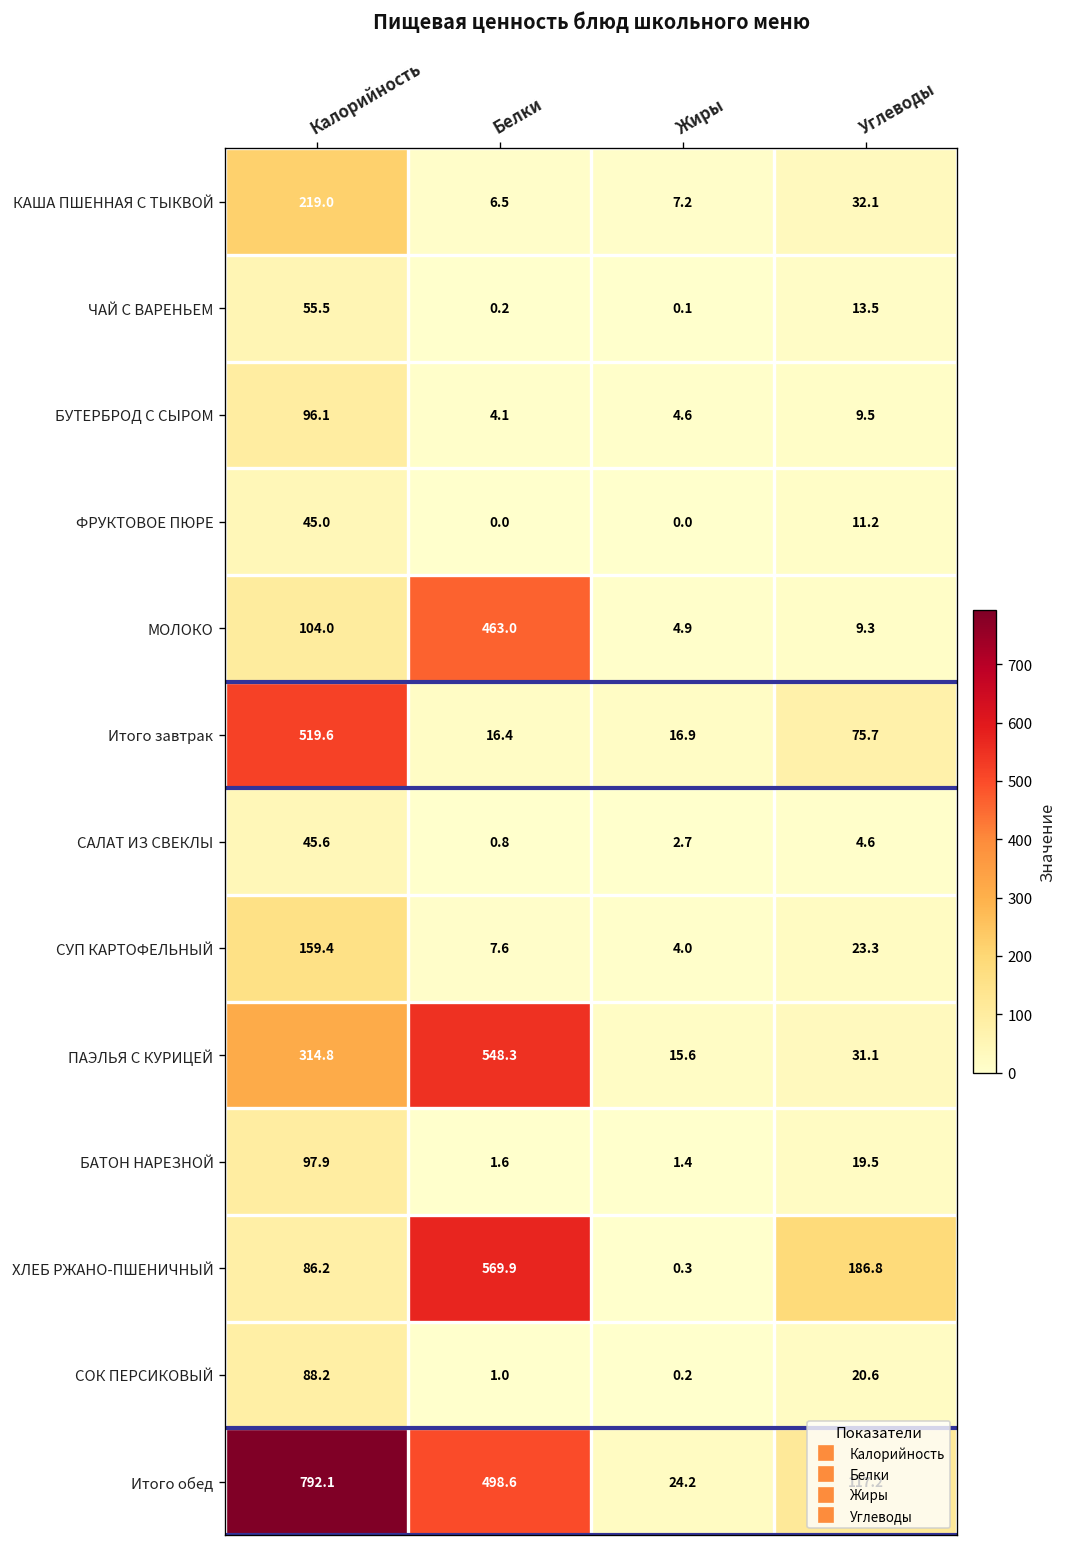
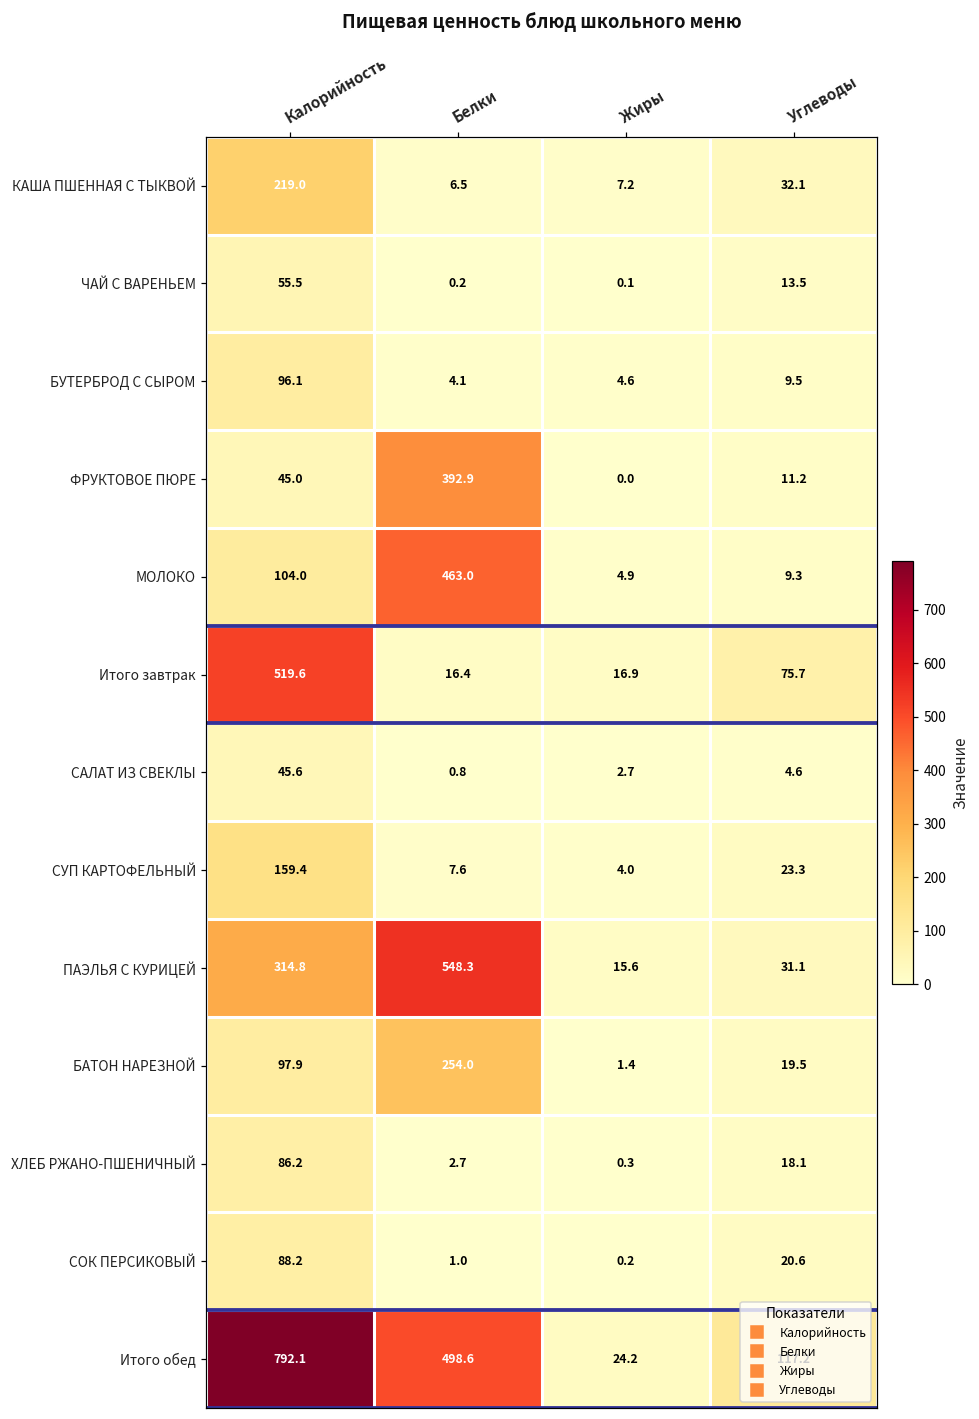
  {
    "КАША ПШЕННАЯ С ТЫКВОЙ": {
      "Калорийность": 219.0,
      "Белки": 6.5,
      "Жиры": 7.2,
      "Углеводы": 32.1
    },
    "ЧАЙ С ВАРЕНЬЕМ": {
      "Калорийность": 55.5,
      "Белки": 0.2,
      "Жиры": 0.1,
      "Углеводы": 13.5
    },
    "БУТЕРБРОД С СЫРОМ": {
      "Калорийность": 96.1,
      "Белки": 4.1,
      "Жиры": 4.6,
      "Углеводы": 9.5
    },
    "ФРУКТОВОЕ ПЮРЕ": {
      "Калорийность": 45.0,
-     "Белки": 0.0,
+     "Белки": 392.9,
      "Жиры": 0.0,
      "Углеводы": 11.2
    },
    "МОЛОКО": {
      "Калорийность": 104.0,
      "Белки": 463.0,
      "Жиры": 4.9,
      "Углеводы": 9.3
    },
    "Итого завтрак": {
      "Калорийность": 519.6,
      "Белки": 16.4,
      "Жиры": 16.9,
      "Углеводы": 75.7
    },
    "САЛАТ ИЗ СВЕКЛЫ": {
      "Калорийность": 45.6,
      "Белки": 0.8,
      "Жиры": 2.7,
      "Углеводы": 4.6
    },
    "СУП КАРТОФЕЛЬНЫЙ": {
      "Калорийность": 159.4,
      "Белки": 7.6,
      "Жиры": 4.0,
      "Углеводы": 23.3
    },
    "ПАЭЛЬЯ С КУРИЦЕЙ": {
      "Калорийность": 314.8,
      "Белки": 548.3,
      "Жиры": 15.6,
      "Углеводы": 31.1
    },
    "БАТОН НАРЕЗНОЙ": {
      "Калорийность": 97.9,
-     "Белки": 1.6,
+     "Белки": 254.0,
      "Жиры": 1.4,
      "Углеводы": 19.5
    },
    "ХЛЕБ РЖАНО-ПШЕНИЧНЫЙ": {
      "Калорийность": 86.2,
-     "Белки": 569.9,
+     "Белки": 2.7,
      "Жиры": 0.3,
-     "Углеводы": 186.8
+     "Углеводы": 18.1
    },
    "СОК ПЕРСИКОВЫЙ": {
      "Калорийность": 88.2,
      "Белки": 1.0,
      "Жиры": 0.2,
      "Углеводы": 20.6
    },
    "Итого обед": {
      "Калорийность": 792.1,
      "Белки": 498.6,
      "Жиры": 24.2
    }
  }
